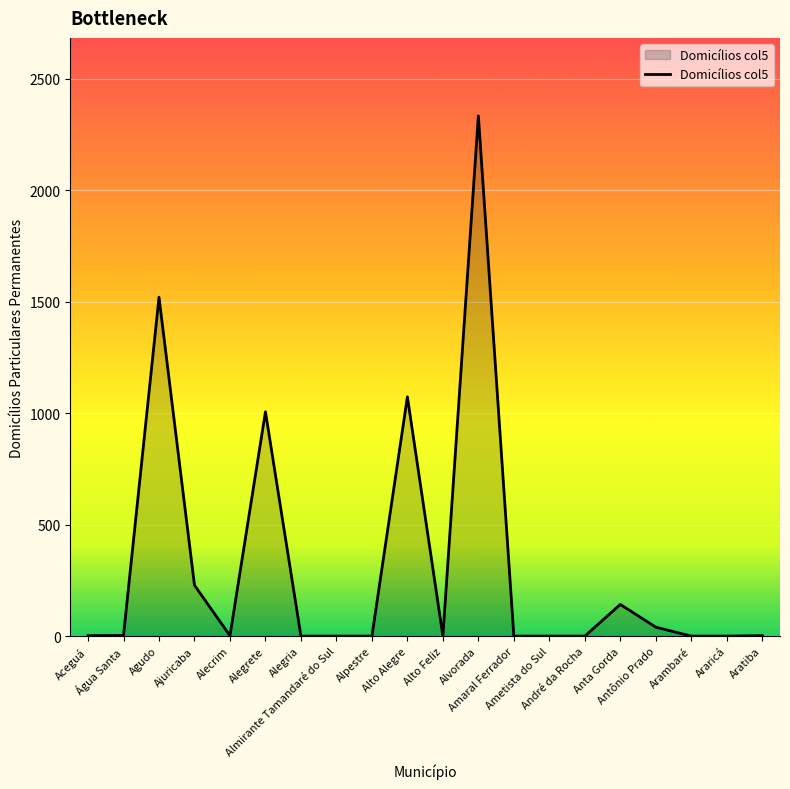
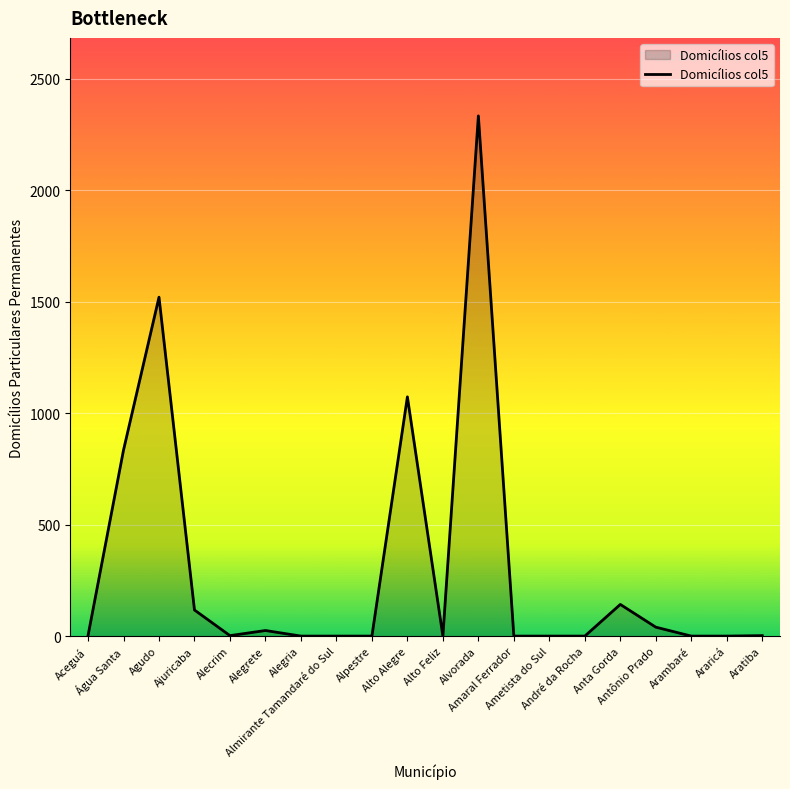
  {
    "Aceguá": 0,
-   "Água Santa": 0,
+   "Água Santa": 830,
    "Agudo": 1520,
-   "Ajuricaba": 230,
+   "Ajuricaba": 120,
    "Alecrim": 0,
-   "Alegrete": 1010,
+   "Alegrete": 30,
    "Alegria": 0,
    "Almirante Tamandaré do Sul": 0,
    "Alpestre": 0,
    "Alto Alegre": 1070,
    "Alto Feliz": 0,
    "Alvorada": 2330,
    "Amaral Ferrador": 0,
    "Ametista do Sul": 0,
    "André da Rocha": 0,
    "Anta Gorda": 140,
    "Antônio Prado": 40,
    "Arambaré": 0,
    "Araricá": 0,
    "Aratiba": 0
  }
